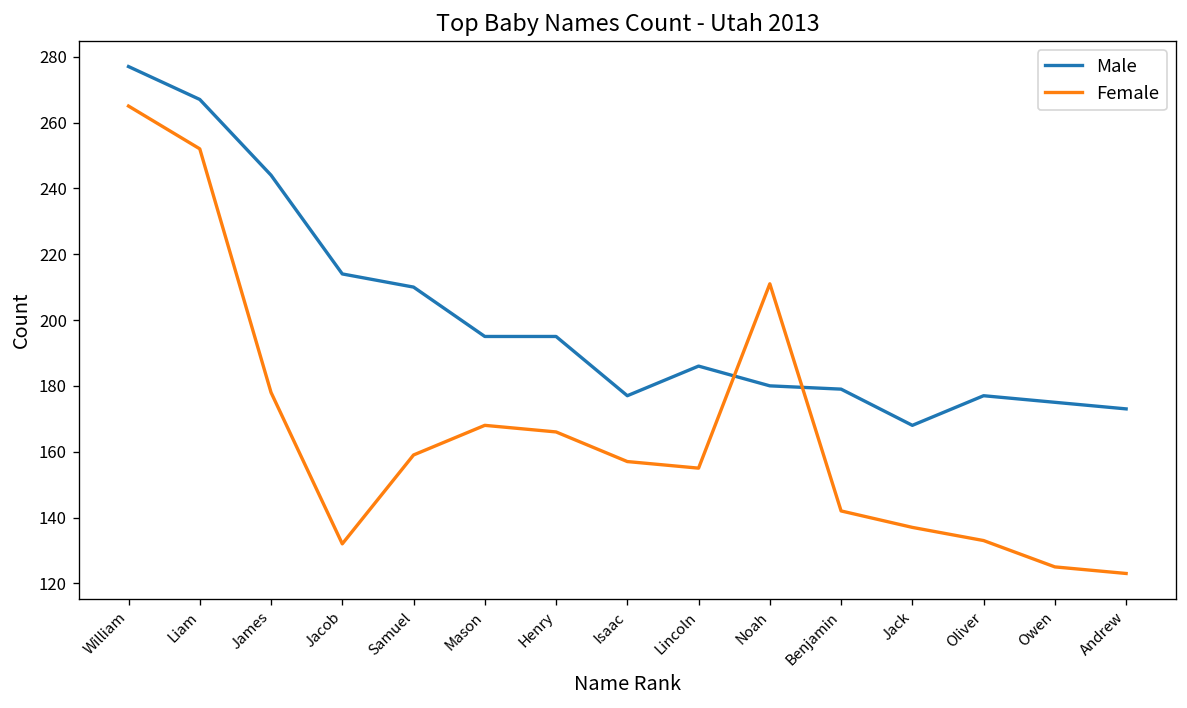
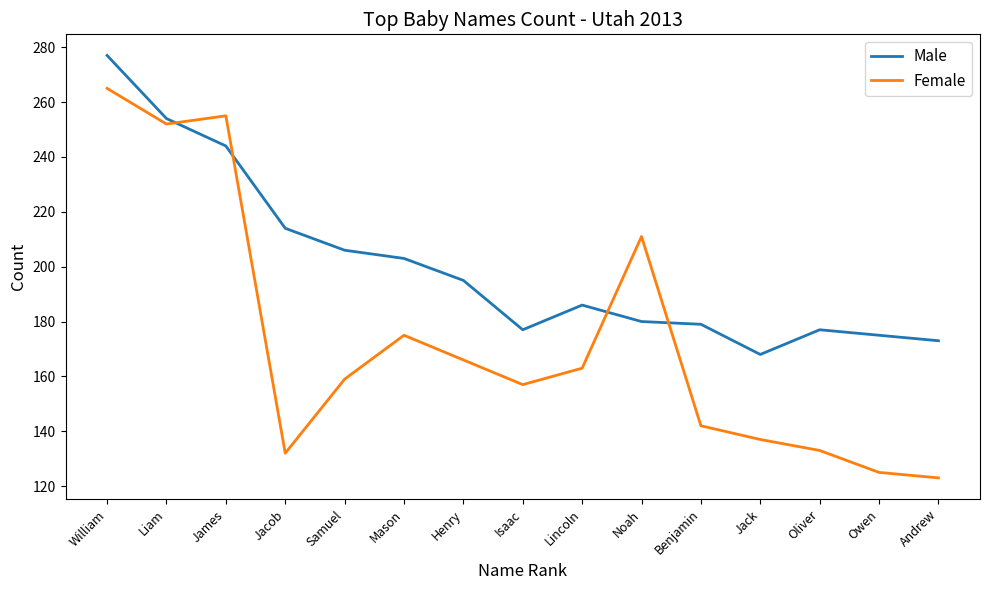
  {
    "Male": {
      "William": 277,
-     "Liam": 267,
+     "Liam": 254,
      "James": 244,
      "Jacob": 214,
-     "Samuel": 210,
-     "Mason": 195,
+     "Samuel": 206,
+     "Mason": 203,
      "Henry": 195,
      "Isaac": 177,
      "Lincoln": 186,
      "Noah": 180,
      "Benjamin": 179,
      "Jack": 168,
      "Oliver": 177,
      "Owen": 175,
      "Andrew": 173
    },
    "Female": {
      "William": 265,
      "Liam": 252,
-     "James": 178,
+     "James": 255,
      "Jacob": 132,
      "Samuel": 159,
-     "Mason": 168,
+     "Mason": 175,
      "Henry": 166,
      "Isaac": 157,
-     "Lincoln": 155,
+     "Lincoln": 163,
      "Noah": 211,
      "Benjamin": 142,
      "Jack": 137,
      "Oliver": 133,
      "Owen": 125,
      "Andrew": 123
    }
  }
